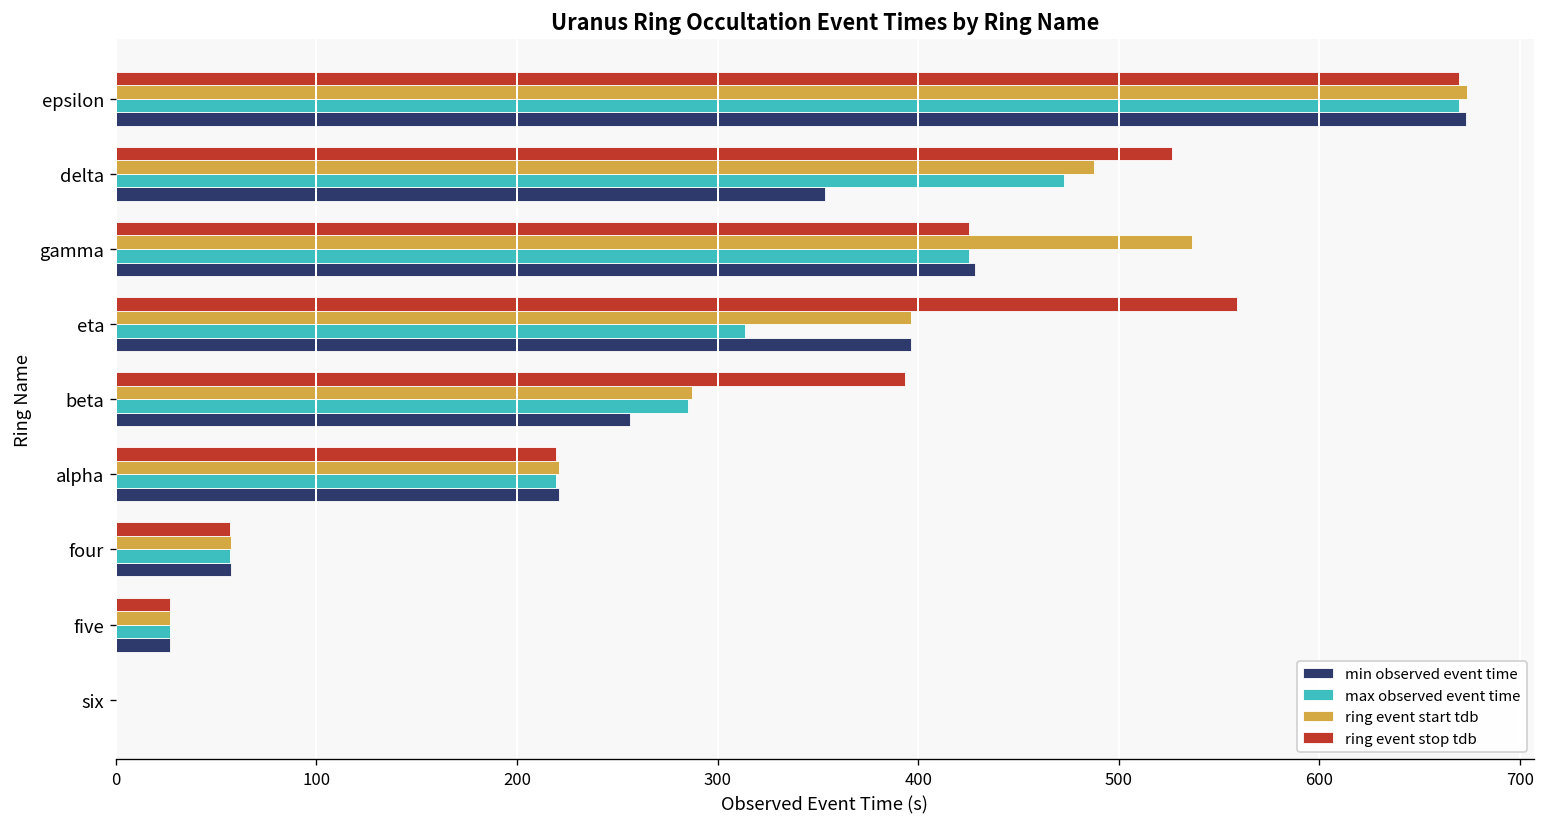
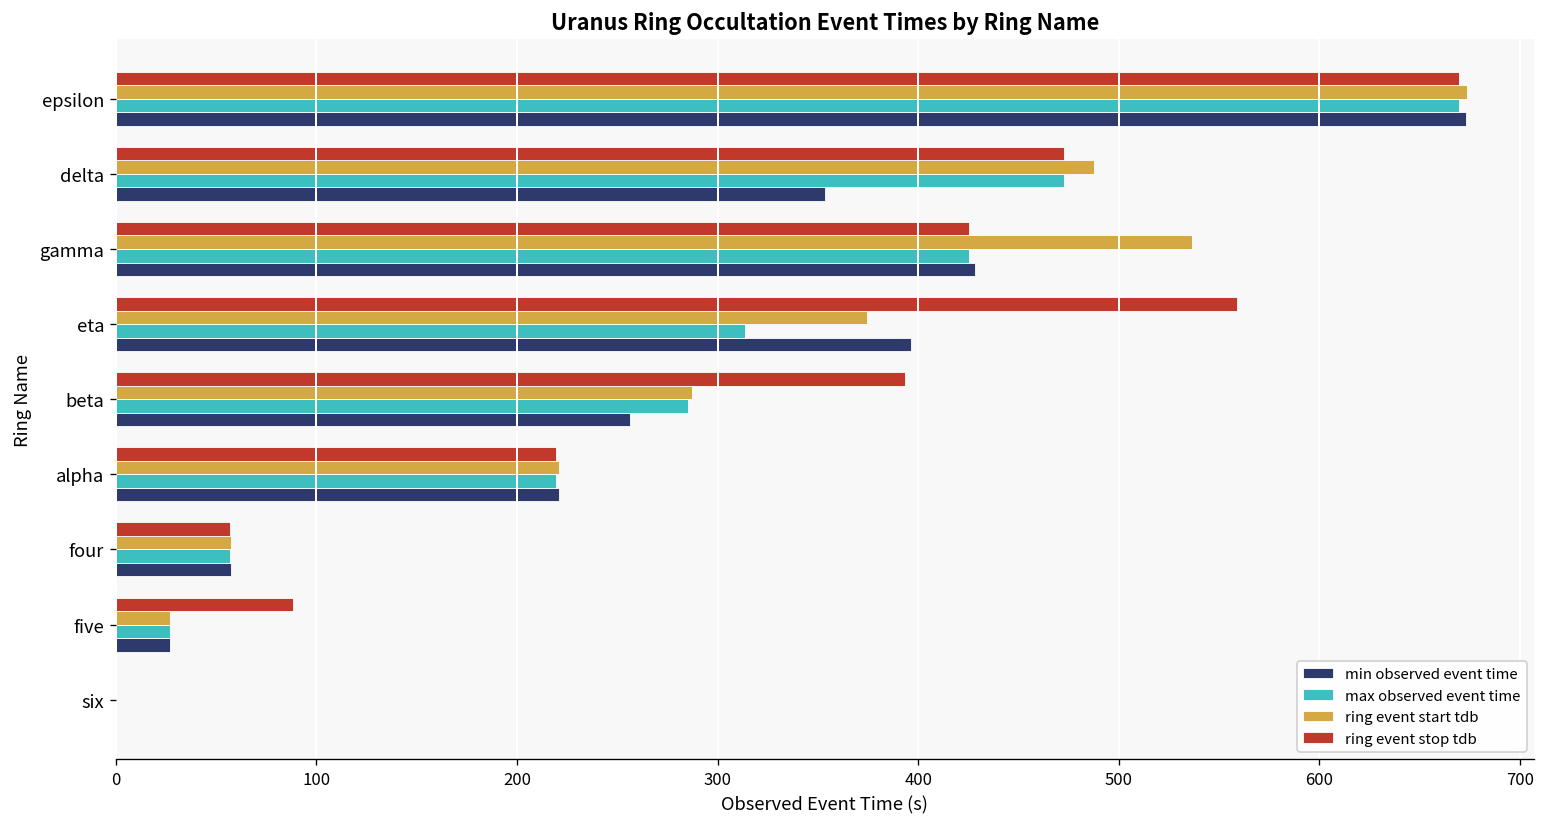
  {
    "min observed event time": {
      "epsilon": 673,
      "delta": 354,
      "gamma": 428,
      "eta": 396,
      "beta": 257,
      "alpha": 221,
      "four": 57,
      "five": 27,
      "six": 0
    },
    "max observed event time": {
      "epsilon": 670,
      "delta": 472,
      "gamma": 425,
      "eta": 313,
      "beta": 285,
      "alpha": 219,
      "four": 57,
      "five": 27,
      "six": 0
    },
    "ring event start tdb": {
      "epsilon": 673,
      "delta": 488,
      "gamma": 537,
-     "eta": 396,
+     "eta": 375,
      "beta": 288,
      "alpha": 221,
      "four": 57,
      "five": 27,
      "six": 0
    },
    "ring event stop tdb": {
      "epsilon": 670,
-     "delta": 526,
+     "delta": 472,
      "gamma": 425,
      "eta": 559,
      "beta": 393,
      "alpha": 219,
      "four": 57,
-     "five": 27,
+     "five": 88,
      "six": 0
    }
  }
